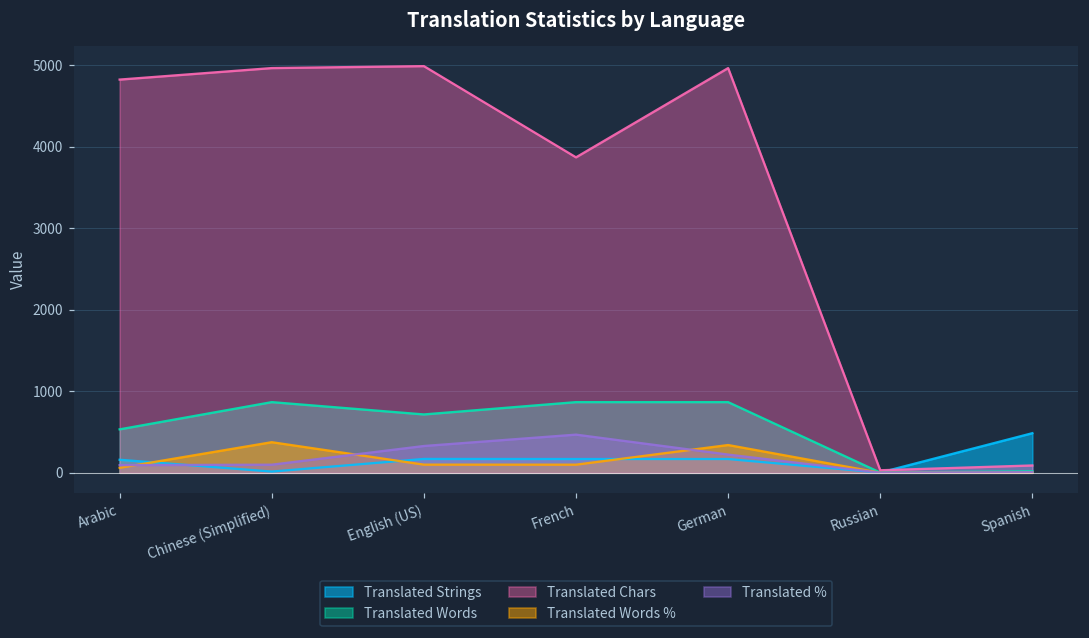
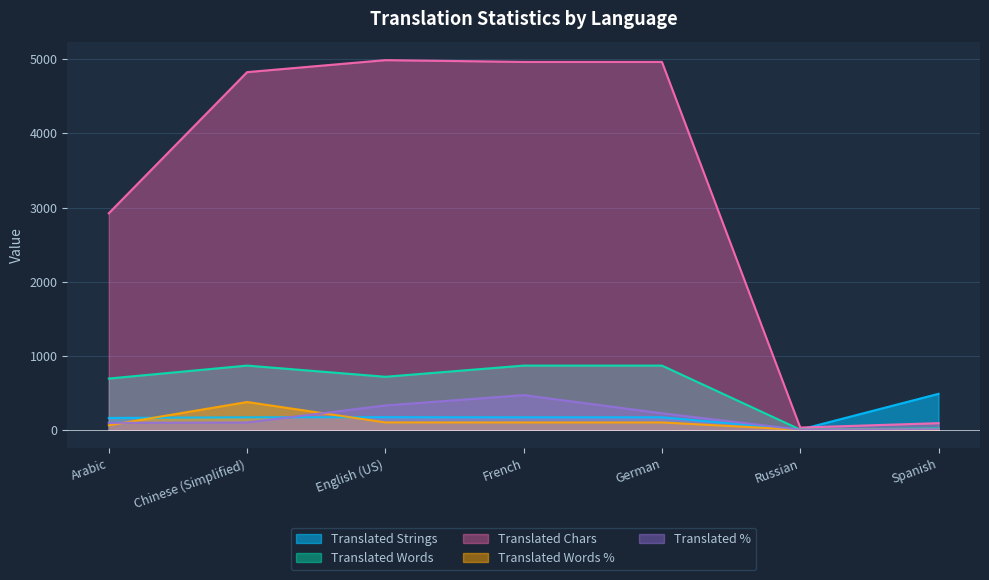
  {
    "Translated Strings": {
      "Arabic": 200,
-     "Chinese (Simplified)": 0,
+     "Chinese (Simplified)": 200,
      "English (US)": 200,
      "French": 200,
      "German": 200,
      "Spanish": 500
    },
    "Translated Words": {
-     "Arabic": 500,
+     "Arabic": 700,
      "Chinese (Simplified)": 900,
      "English (US)": 700,
      "French": 900,
      "German": 900
    },
    "Translated Chars": {
-     "Arabic": 4800,
-     "Chinese (Simplified)": 5000,
+     "Arabic": 2900,
+     "Chinese (Simplified)": 4800,
      "English (US)": 5000,
-     "French": 3900,
+     "French": 5000,
      "German": 5000,
      "Spanish": 100
    },
    "Translated Words %": {
      "Chinese (Simplified)": 400,
      "English (US)": 100,
      "French": 100,
-     "German": 300
+     "German": 100
    },
    "Translated %": {
      "Chinese (Simplified)": 100,
      "English (US)": 300,
      "French": 500,
      "German": 200
    }
  }
